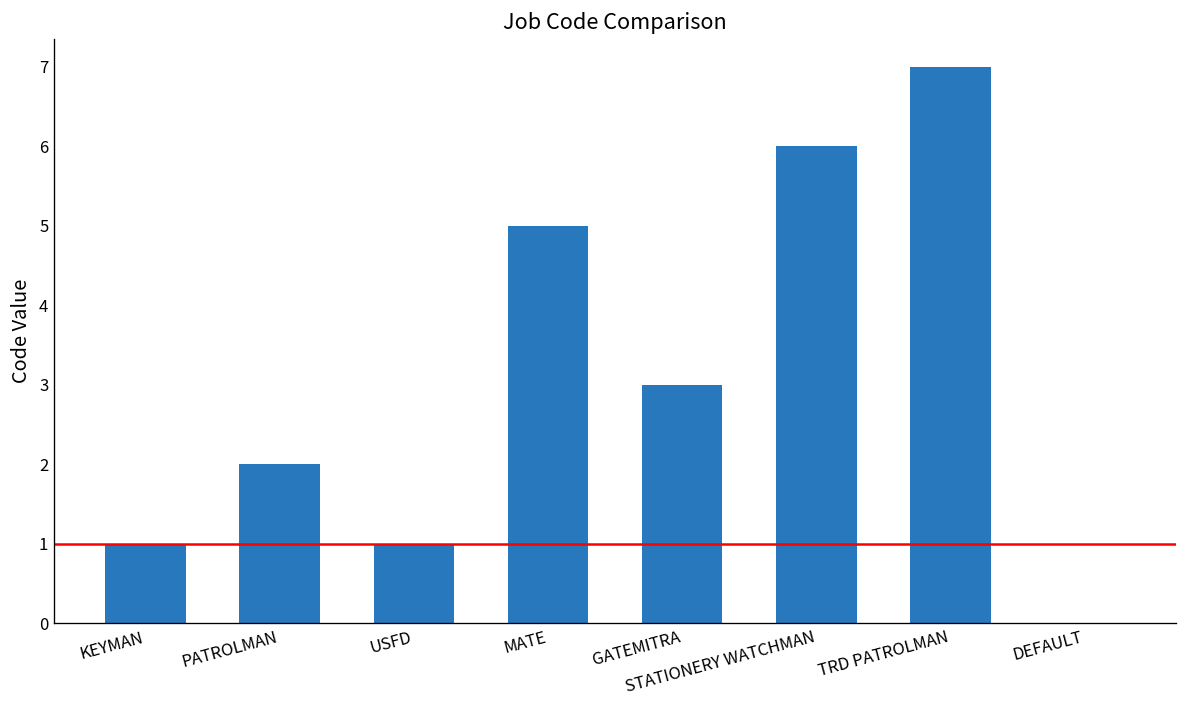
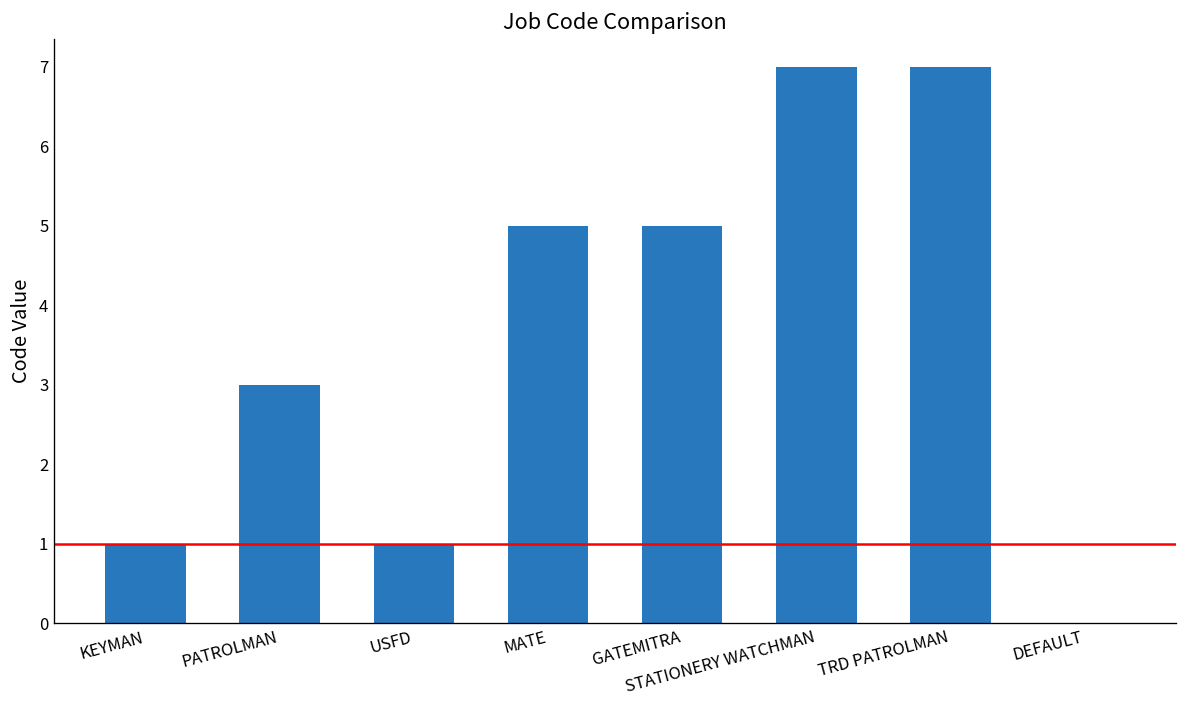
  {
    "KEYMAN": 1,
-   "PATROLMAN": 2,
+   "PATROLMAN": 3,
    "USFD": 1,
    "MATE": 5,
-   "GATEMITRA": 3,
-   "STATIONERY WATCHMAN": 6,
+   "GATEMITRA": 5,
+   "STATIONERY WATCHMAN": 7,
    "TRD PATROLMAN": 7,
    "DEFAULT": 0
  }
